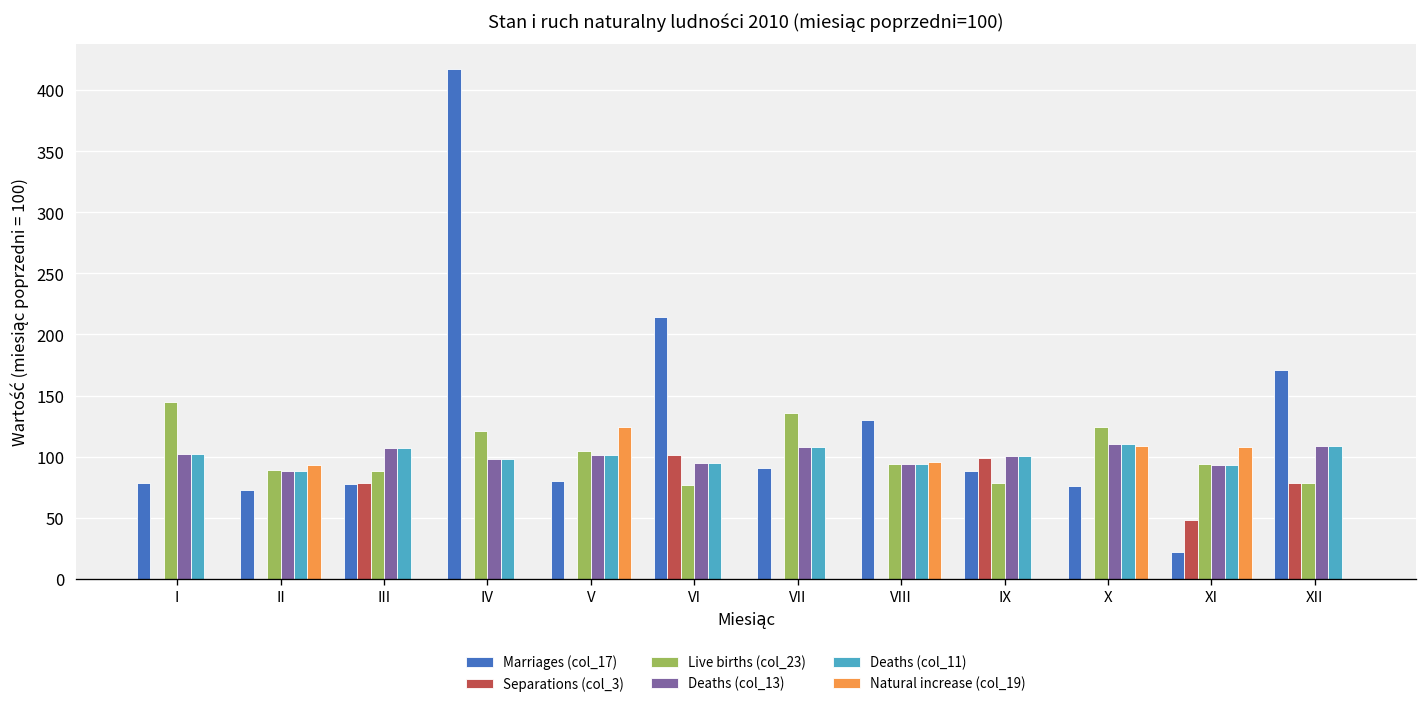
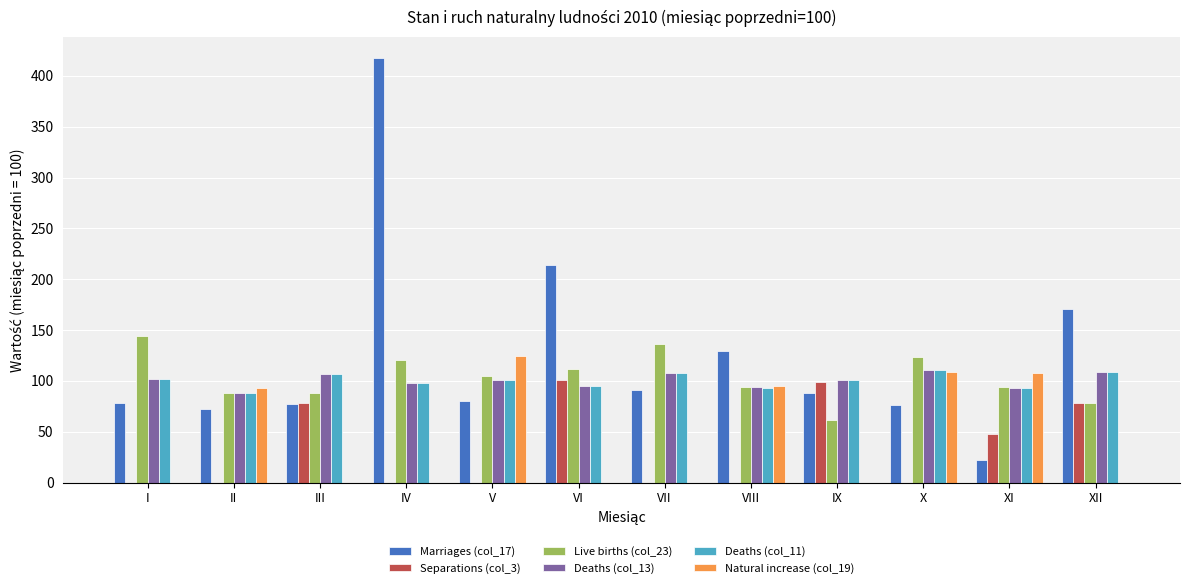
  {
    "Separations (col_3)": {
      "I": 0,
      "II": 0,
      "III": 79,
      "IV": 0,
      "V": 0,
      "VI": 101,
      "VII": 0,
      "VIII": 0,
      "IX": 99,
      "X": 0,
      "XI": 48,
      "XII": 78
    },
    "Live births (col_23)": {
      "I": 145,
      "II": 89,
      "III": 88,
      "IV": 121,
      "V": 105,
-     "VI": 77,
+     "VI": 112,
      "VII": 136,
      "VIII": 94,
-     "IX": 79,
+     "IX": 61,
      "X": 124,
      "XI": 94,
      "XII": 78
    },
    "Deaths (col_13)": {
      "I": 102,
      "II": 88,
      "III": 107,
      "IV": 98,
      "V": 101,
      "VI": 95,
      "VII": 108,
      "VIII": 94,
      "IX": 101,
      "X": 111,
      "XI": 93,
      "XII": 109
    },
    "Natural increase (col_19)": {
      "I": 0,
      "II": 93,
      "III": 0,
      "IV": 0,
      "V": 124,
      "VI": 0,
      "VII": 0,
      "VIII": 95,
      "IX": 0,
      "X": 109,
      "XI": 108,
      "XII": 0
    }
  }
